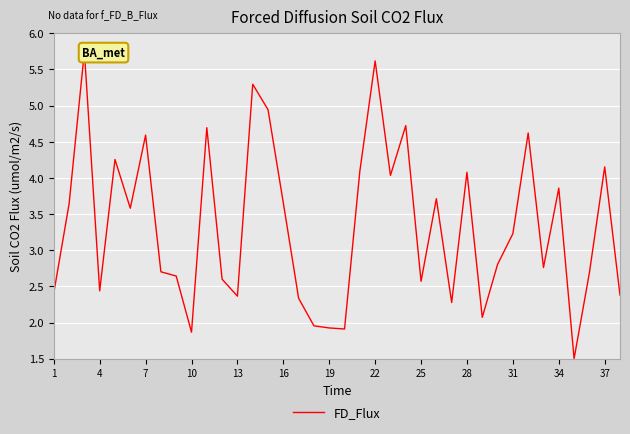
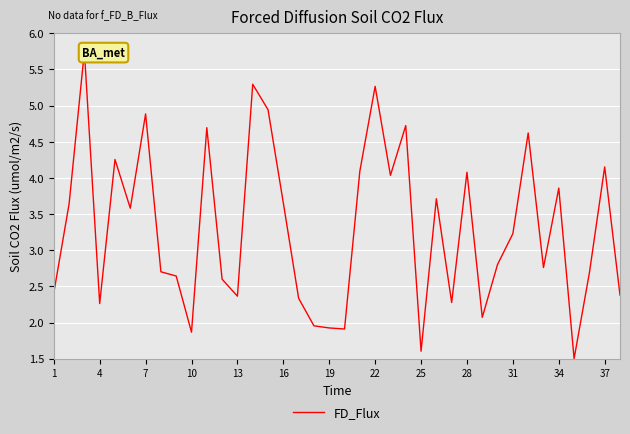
  {
    "1": 2.4,
-   "4": 2.4,
-   "7": 4.6,
+   "4": 2.3,
+   "7": 4.9,
    "10": 1.9,
    "13": 2.4,
    "16": 3.7,
    "19": 1.9,
-   "22": 5.6,
-   "25": 2.6,
+   "22": 5.3,
+   "25": 1.6,
    "28": 4.1,
    "31": 3.2,
    "34": 3.9,
    "37": 4.2
  }
